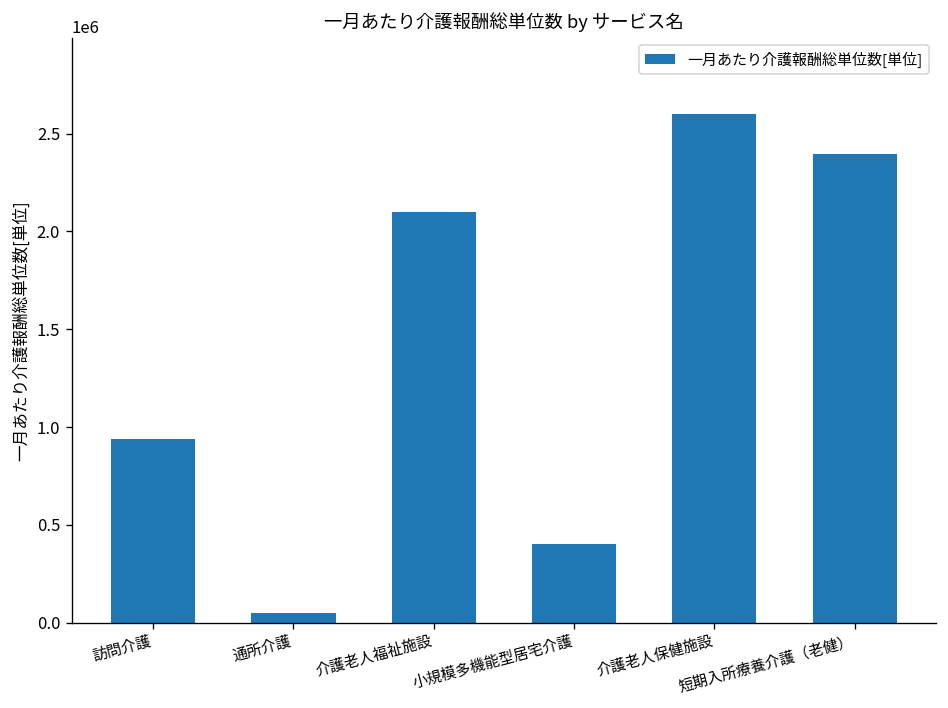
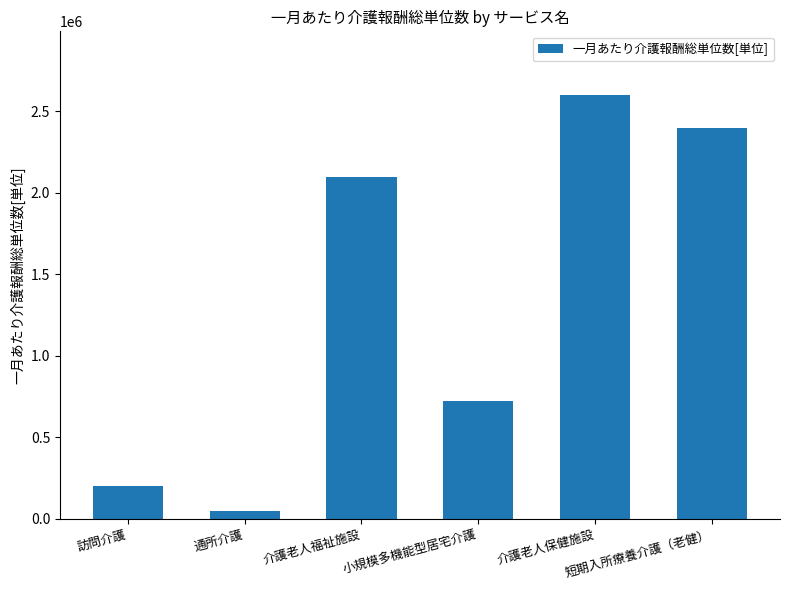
  {
-   "訪問介護": 940000,
+   "訪問介護": 200000,
    "通所介護": 50000,
    "介護老人福祉施設": 2100000,
-   "小規模多機能型居宅介護": 400000,
+   "小規模多機能型居宅介護": 720000,
    "介護老人保健施設": 2600000,
    "短期入所療養介護（老健）": 2400000
  }
